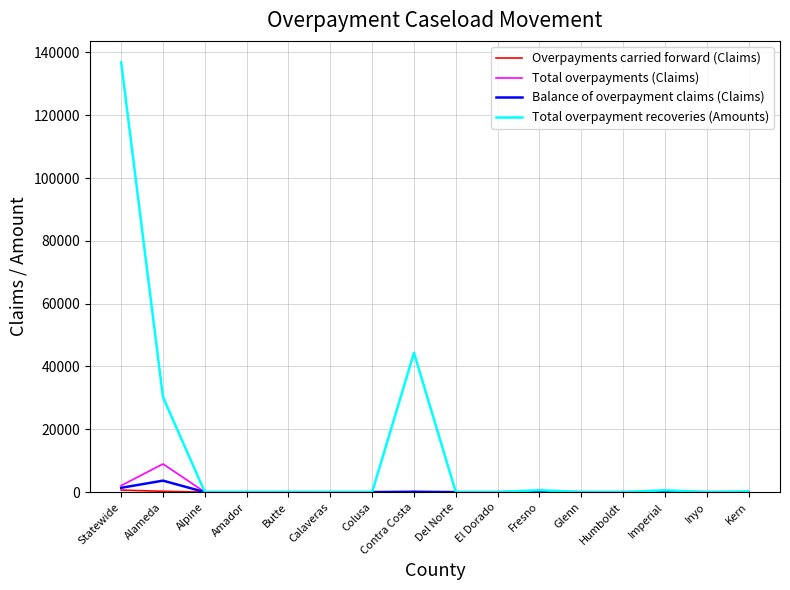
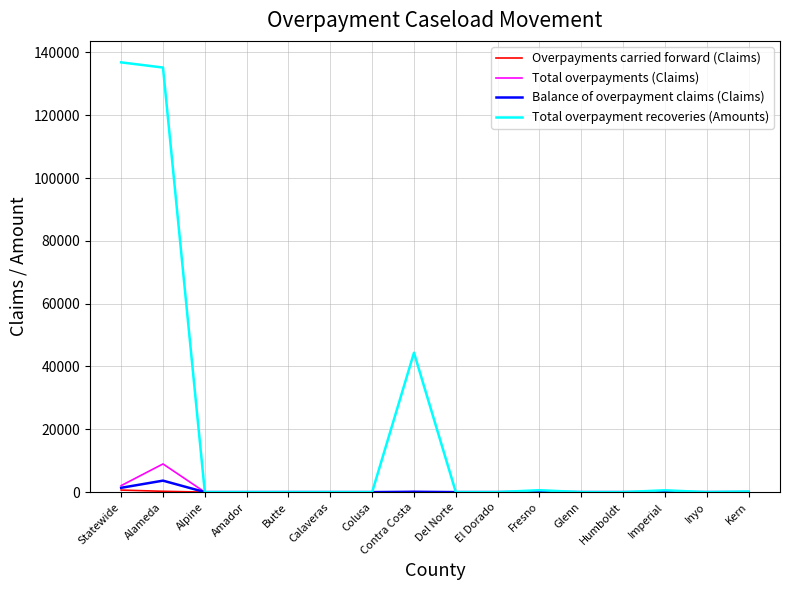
  {
    "Overpayments carried forward (Claims)": {
      "Alameda": 0
    },
    "Total overpayments (Claims)": {
      "Alameda": 9000
    },
    "Balance of overpayment claims (Claims)": {
      "Alameda": 4000
    },
    "Total overpayment recoveries (Amounts)": {
      "Statewide": 137000,
-     "Alameda": 30000,
+     "Alameda": 135000,
      "Contra Costa": 44000
    }
  }
